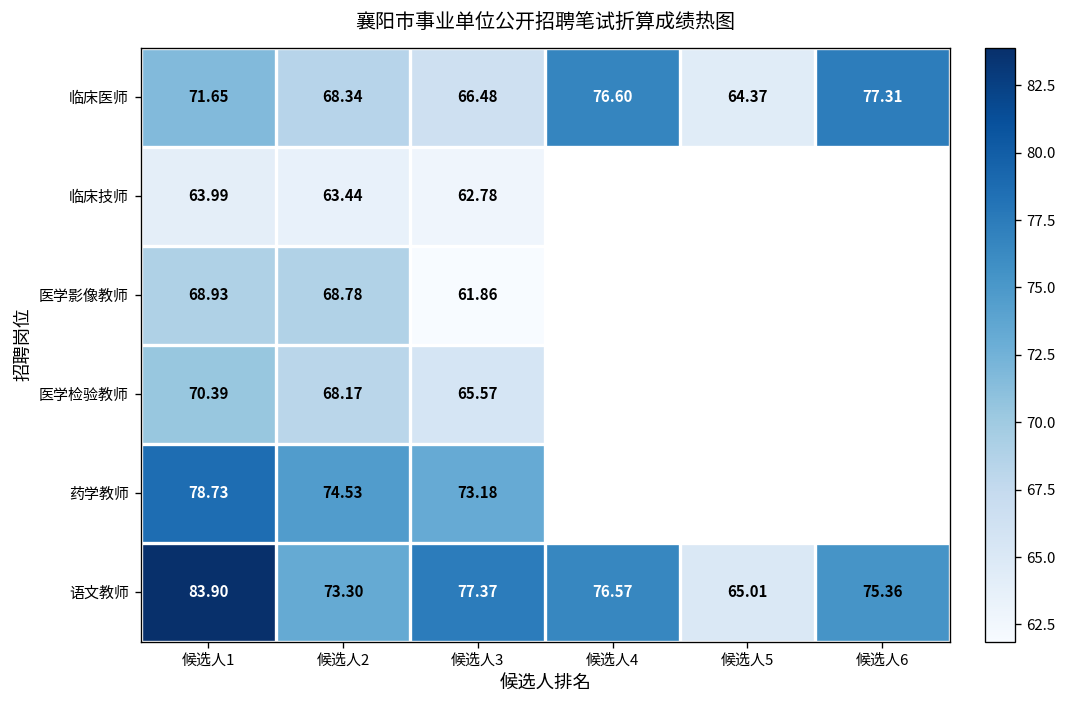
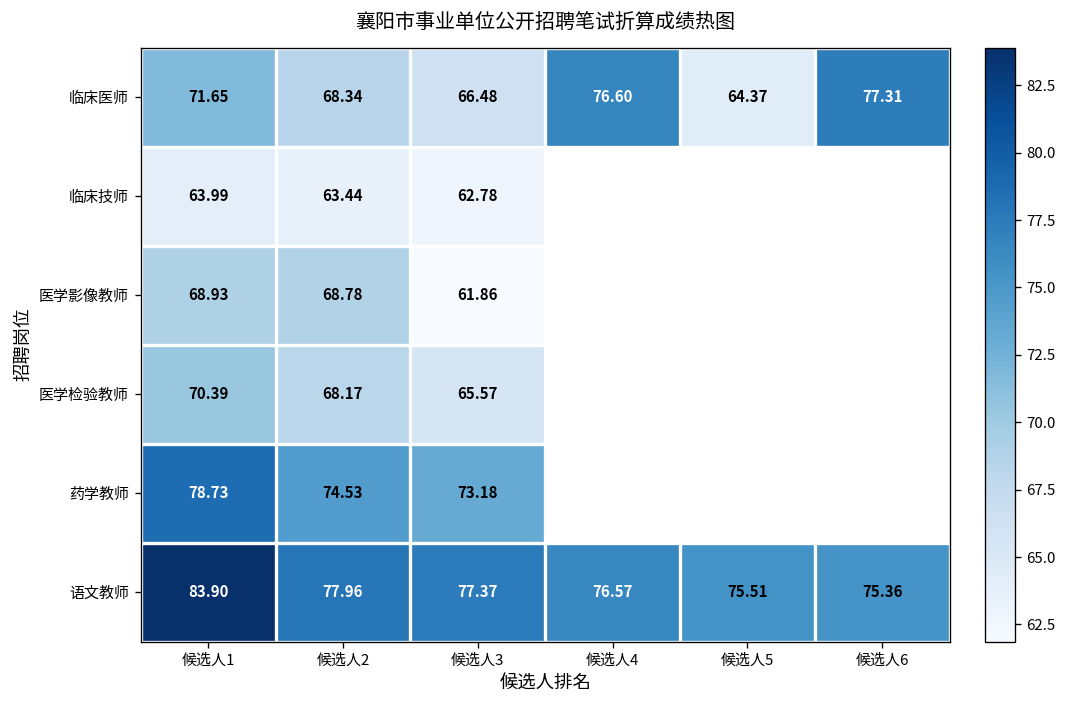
  {
    "临床医师": {
      "候选人1": 71.65,
      "候选人2": 68.34,
      "候选人3": 66.48,
      "候选人4": 76.60,
      "候选人5": 64.37,
      "候选人6": 77.31
    },
    "临床技师": {
      "候选人1": 63.99,
      "候选人2": 63.44,
      "候选人3": 62.78
    },
    "医学影像教师": {
      "候选人1": 68.93,
      "候选人2": 68.78,
      "候选人3": 61.86
    },
    "医学检验教师": {
      "候选人1": 70.39,
      "候选人2": 68.17,
      "候选人3": 65.57
    },
    "药学教师": {
      "候选人1": 78.73,
      "候选人2": 74.53,
      "候选人3": 73.18
    },
    "语文教师": {
      "候选人1": 83.90,
-     "候选人2": 73.30,
+     "候选人2": 77.96,
      "候选人3": 77.37,
      "候选人4": 76.57,
-     "候选人5": 65.01,
+     "候选人5": 75.51,
      "候选人6": 75.36
    }
  }
